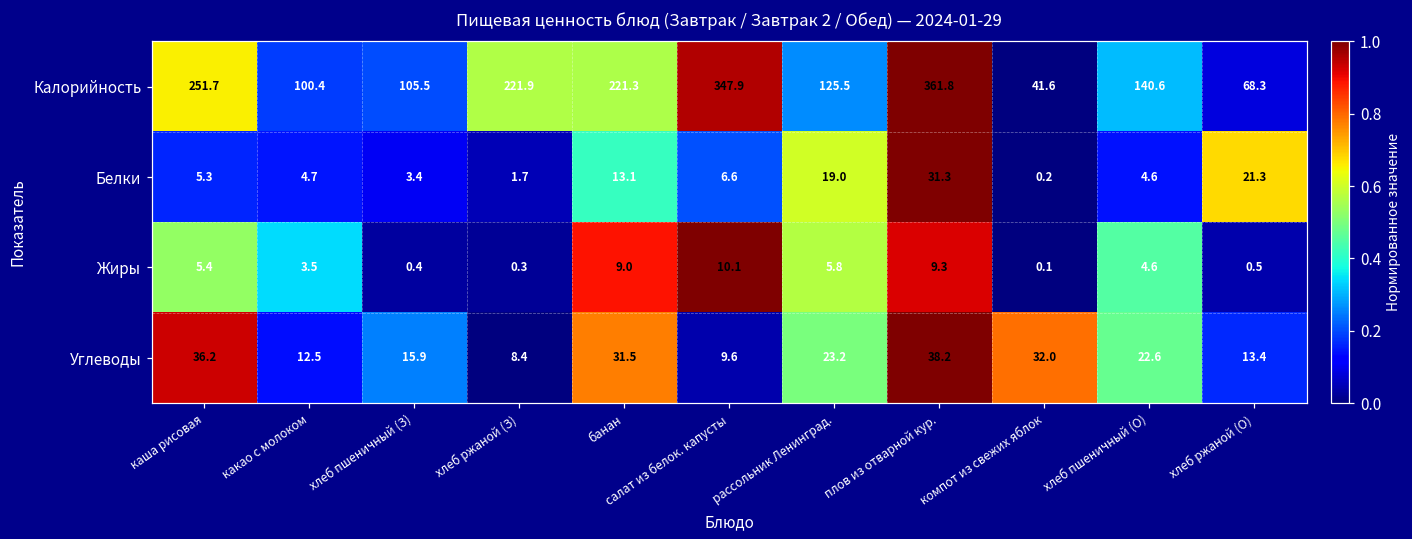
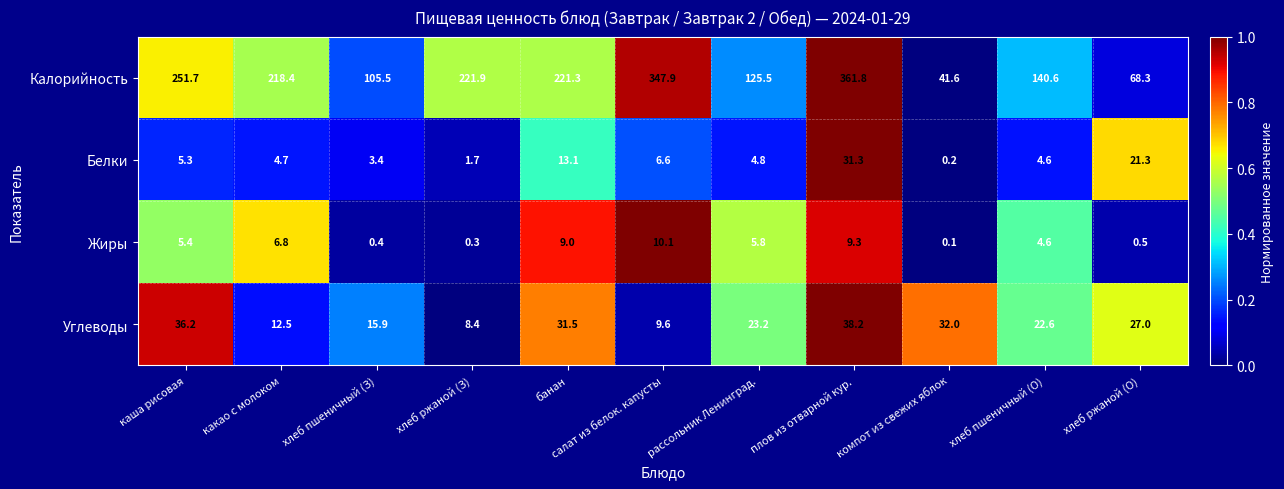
  {
    "Калорийность": {
      "каша рисовая": 251.7,
-     "какао с молоком": 100.4,
+     "какао с молоком": 218.4,
      "хлеб пшеничный (З)": 105.5,
      "хлеб ржаной (З)": 221.9,
      "банан": 221.3,
      "салат из белок. капусты": 347.9,
      "рассольник Ленинград.": 125.5,
      "плов из отварной кур.": 361.8,
      "компот из свежих яблок": 41.6,
      "хлеб пшеничный (О)": 140.6,
      "хлеб ржаной (О)": 68.3
    },
    "Белки": {
      "каша рисовая": 5.3,
      "какао с молоком": 4.7,
      "хлеб пшеничный (З)": 3.4,
      "хлеб ржаной (З)": 1.7,
      "банан": 13.1,
      "салат из белок. капусты": 6.6,
-     "рассольник Ленинград.": 19.0,
+     "рассольник Ленинград.": 4.8,
      "плов из отварной кур.": 31.3,
      "компот из свежих яблок": 0.2,
      "хлеб пшеничный (О)": 4.6,
      "хлеб ржаной (О)": 21.3
    },
    "Жиры": {
      "каша рисовая": 5.4,
-     "какао с молоком": 3.5,
+     "какао с молоком": 6.8,
      "хлеб пшеничный (З)": 0.4,
      "хлеб ржаной (З)": 0.3,
      "банан": 9.0,
      "салат из белок. капусты": 10.1,
      "рассольник Ленинград.": 5.8,
      "плов из отварной кур.": 9.3,
      "компот из свежих яблок": 0.1,
      "хлеб пшеничный (О)": 4.6,
      "хлеб ржаной (О)": 0.5
    },
    "Углеводы": {
      "каша рисовая": 36.2,
      "какао с молоком": 12.5,
      "хлеб пшеничный (З)": 15.9,
      "хлеб ржаной (З)": 8.4,
      "банан": 31.5,
      "салат из белок. капусты": 9.6,
      "рассольник Ленинград.": 23.2,
      "плов из отварной кур.": 38.2,
      "компот из свежих яблок": 32.0,
      "хлеб пшеничный (О)": 22.6,
-     "хлеб ржаной (О)": 13.4
+     "хлеб ржаной (О)": 27.0
    }
  }
